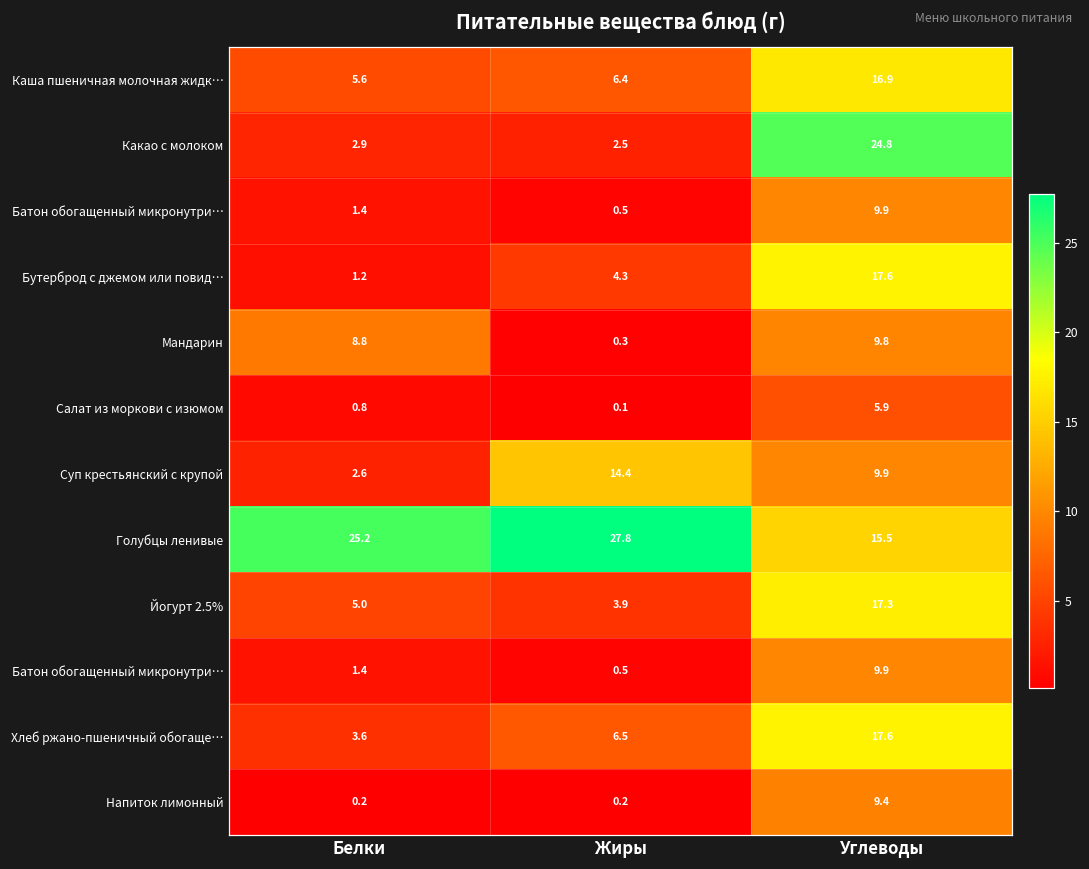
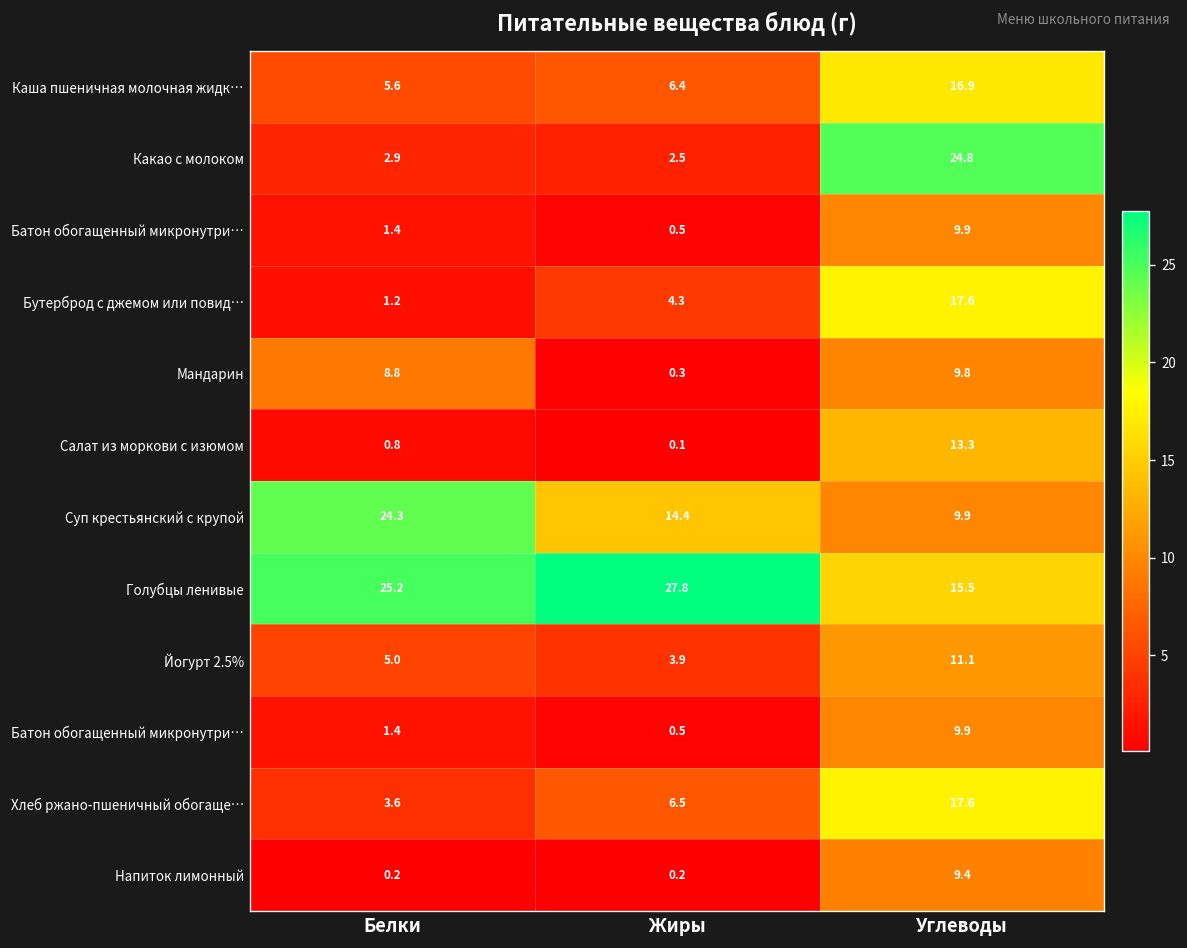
  {
    "Каша пшеничная молочная жидк…": {
      "Белки": 5.6,
      "Жиры": 6.4,
      "Углеводы": 16.9
    },
    "Какао с молоком": {
      "Белки": 2.9,
      "Жиры": 2.5,
      "Углеводы": 24.8
    },
    "Бутерброд с джемом или повид…": {
      "Белки": 1.2,
      "Жиры": 4.3,
      "Углеводы": 17.6
    },
    "Мандарин": {
      "Белки": 8.8,
      "Жиры": 0.3,
      "Углеводы": 9.8
    },
    "Салат из моркови с изюмом": {
      "Белки": 0.8,
      "Жиры": 0.1,
-     "Углеводы": 5.9
+     "Углеводы": 13.3
    },
    "Суп крестьянский с крупой": {
-     "Белки": 2.6,
+     "Белки": 24.3,
      "Жиры": 14.4,
      "Углеводы": 9.9
    },
    "Голубцы ленивые": {
      "Белки": 25.2,
      "Жиры": 27.8,
      "Углеводы": 15.5
    },
    "Йогурт 2.5%": {
      "Белки": 5.0,
      "Жиры": 3.9,
-     "Углеводы": 17.3
+     "Углеводы": 11.1
    },
    "Хлеб ржано-пшеничный обогаще…": {
      "Белки": 3.6,
      "Жиры": 6.5,
      "Углеводы": 17.6
    },
    "Напиток лимонный": {
      "Белки": 0.2,
      "Жиры": 0.2,
      "Углеводы": 9.4
    }
  }
